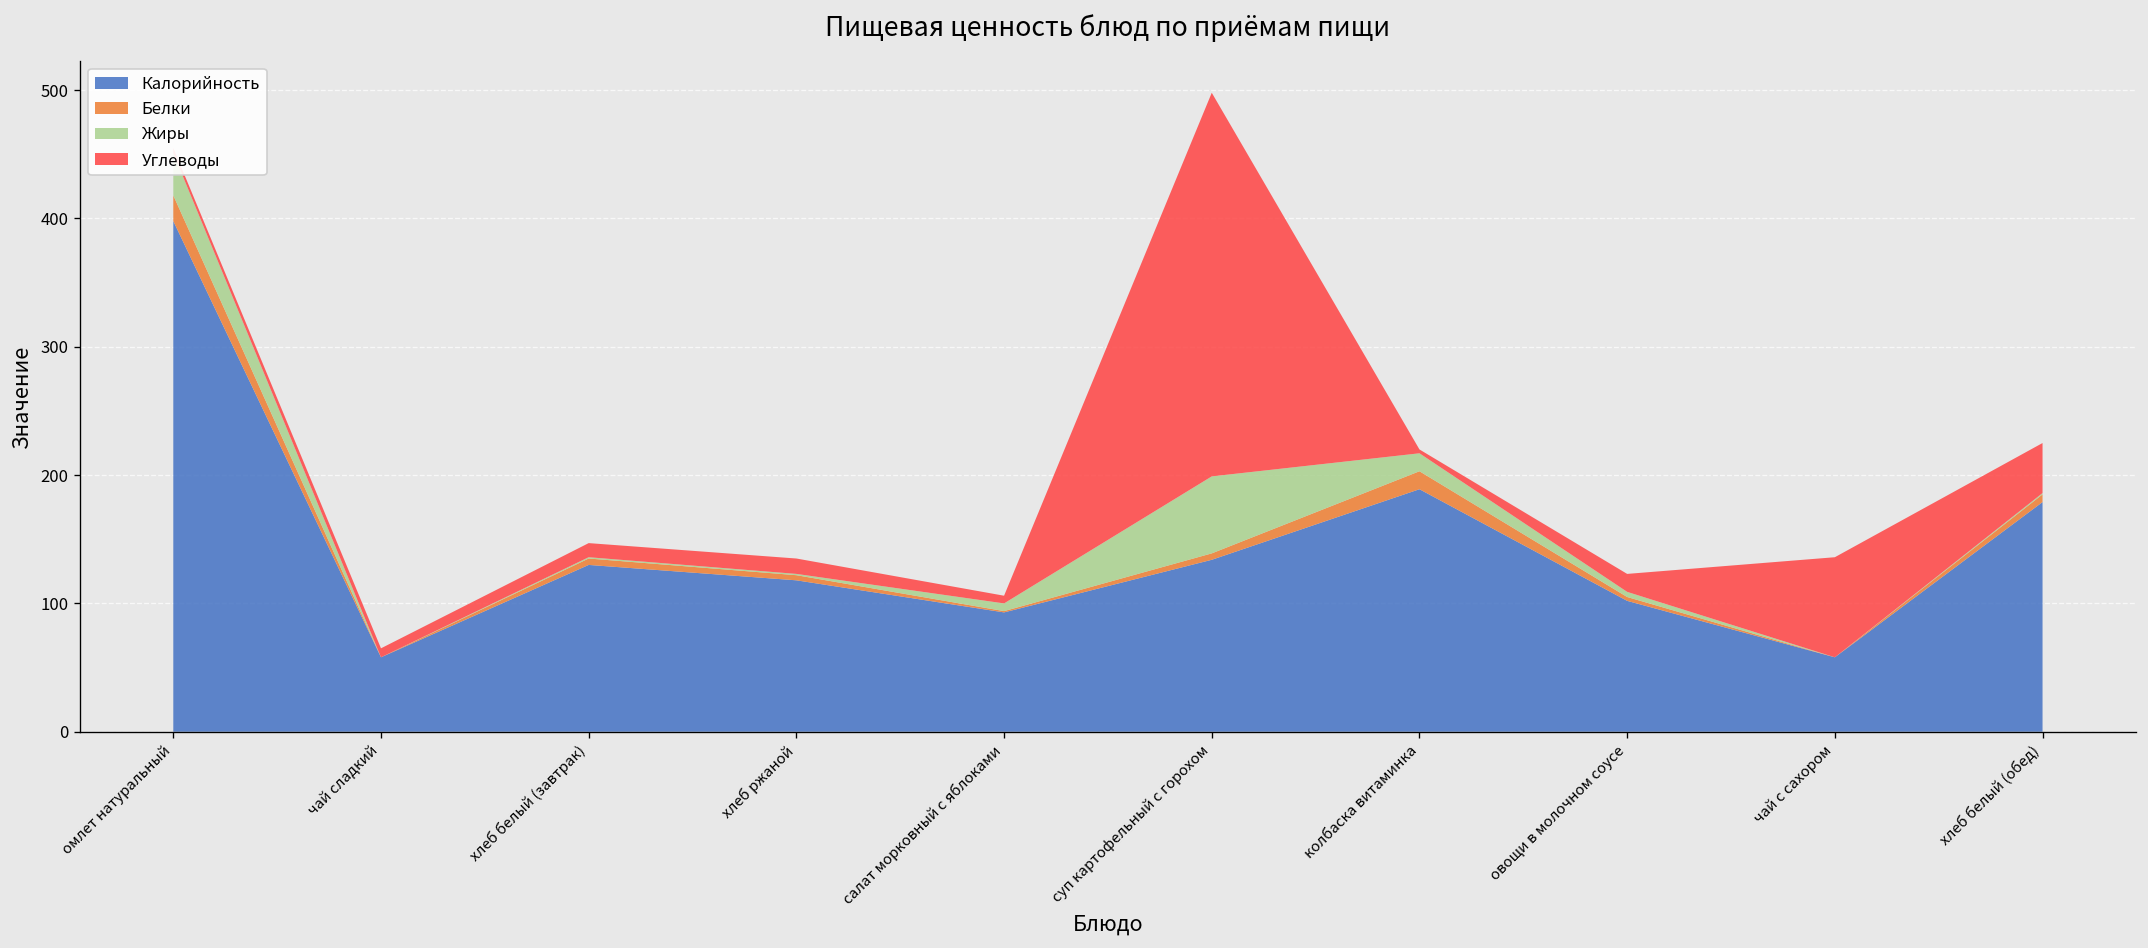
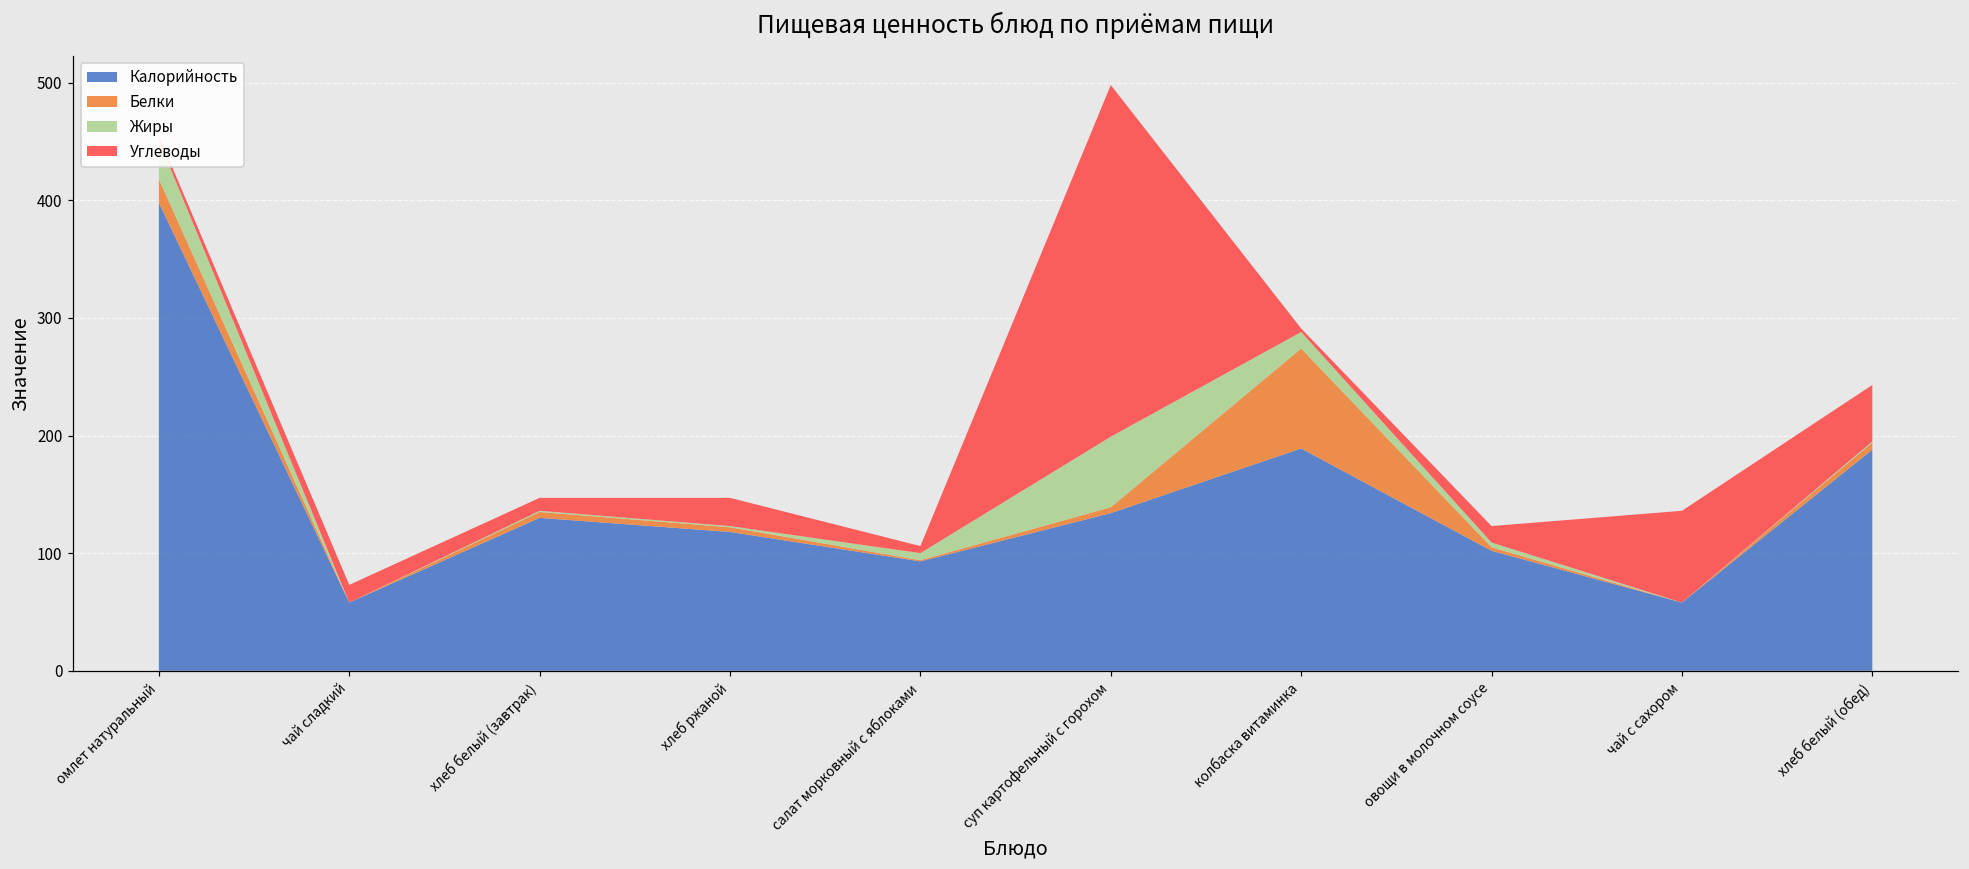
  {
    "Калорийность": {
      "омлет натуральный": 398,
      "хлеб белый (завтрак)": 130,
      "хлеб ржаной": 118,
      "суп картофельный с горохом": 134,
      "колбаска витаминка": 189,
      "овощи в молочном соусе": 102,
-     "хлеб белый (обед)": 179
+     "хлеб белый (обед)": 188
    },
    "Белки": {
      "омлет натуральный": 20,
      "суп картофельный с горохом": 5,
-     "колбаска витаминка": 14,
+     "колбаска витаминка": 85,
      "овощи в молочном соусе": 3
    },
    "Жиры": {
      "салат морковный с яблоками": 6,
      "суп картофельный с горохом": 60,
      "колбаска витаминка": 14,
      "овощи в молочном соусе": 4
    },
    "Углеводы": {
-     "чай сладкий": 7,
+     "чай сладкий": 15,
      "хлеб белый (завтрак)": 11,
-     "хлеб ржаной": 12,
+     "хлеб ржаной": 24,
      "салат морковный с яблоками": 6,
      "суп картофельный с горохом": 299,
      "колбаска витаминка": 3,
      "овощи в молочном соусе": 14,
      "чай с сахором": 78,
-     "хлеб белый (обед)": 39
+     "хлеб белый (обед)": 48
    }
  }
